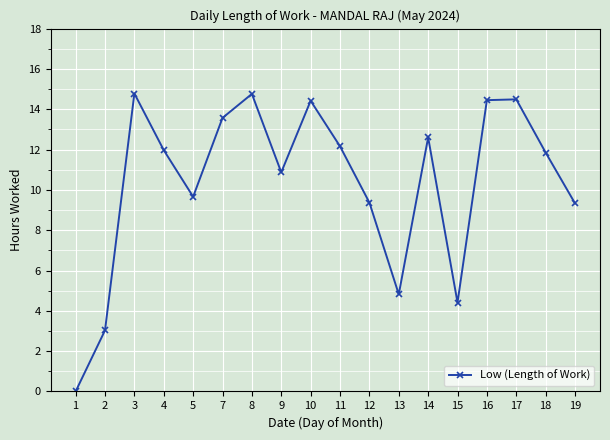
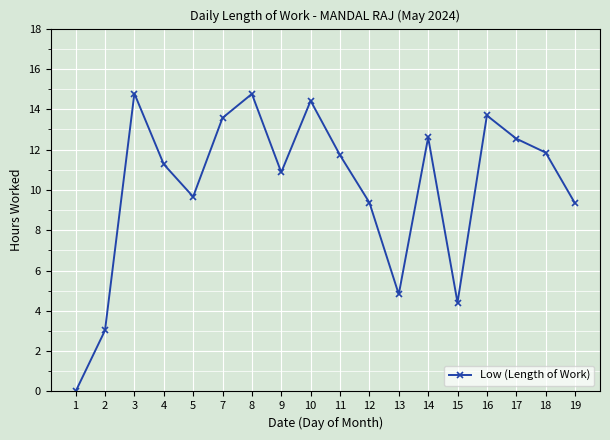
  {
    "1": 0.0,
    "2": 3.0,
    "3": 14.8,
-   "4": 12.0,
+   "4": 11.3,
    "5": 9.7,
    "7": 13.6,
    "8": 14.8,
    "9": 10.9,
    "10": 14.4,
-   "11": 12.2,
+   "11": 11.7,
    "12": 9.4,
    "13": 4.8,
    "14": 12.6,
    "15": 4.4,
-   "16": 14.5,
-   "17": 14.5,
+   "16": 13.7,
+   "17": 12.5,
    "18": 11.9,
    "19": 9.3
  }
